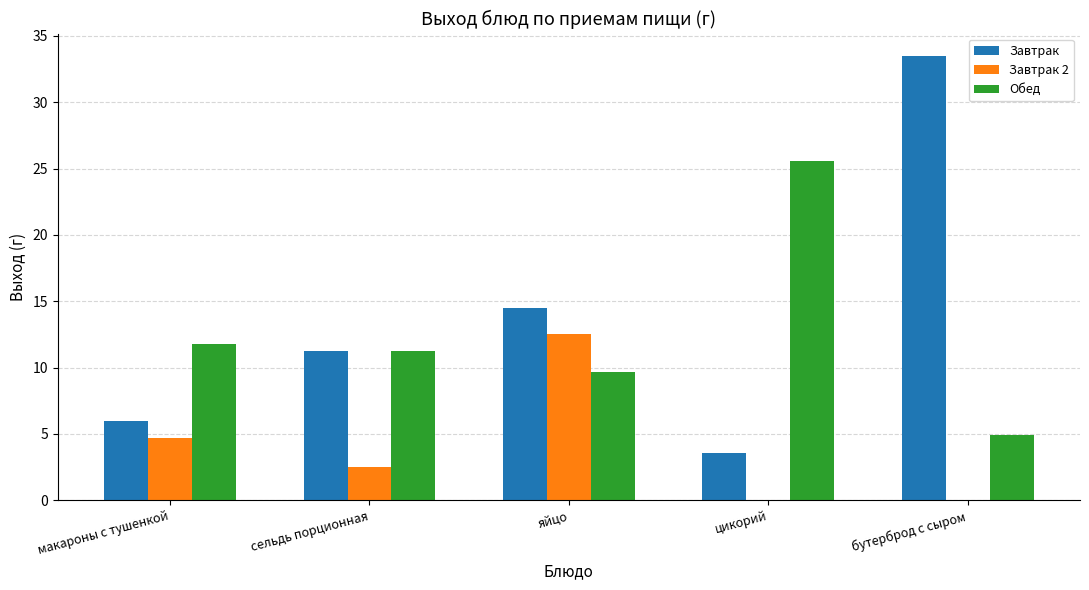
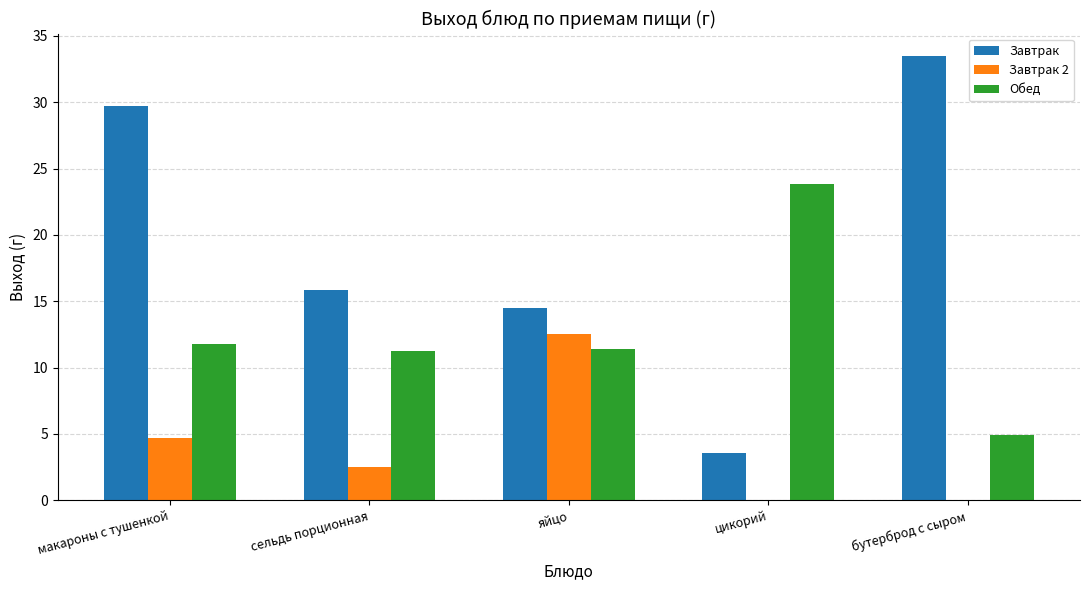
  {
    "Завтрак": {
-     "макароны с тушенкой": 6.0,
-     "сельдь порционная": 11.3,
+     "макароны с тушенкой": 29.7,
+     "сельдь порционная": 15.8,
      "яйцо": 14.5,
      "цикорий": 3.6,
      "бутерброд с сыром": 33.5
    },
    "Завтрак 2": {
      "макароны с тушенкой": 4.7,
      "сельдь порционная": 2.5,
      "яйцо": 12.5,
      "цикорий": 0.0,
      "бутерброд с сыром": 0.0
    },
    "Обед": {
      "макароны с тушенкой": 11.8,
      "сельдь порционная": 11.2,
-     "яйцо": 9.7,
-     "цикорий": 25.5,
+     "яйцо": 11.4,
+     "цикорий": 23.8,
      "бутерброд с сыром": 4.9
    }
  }
